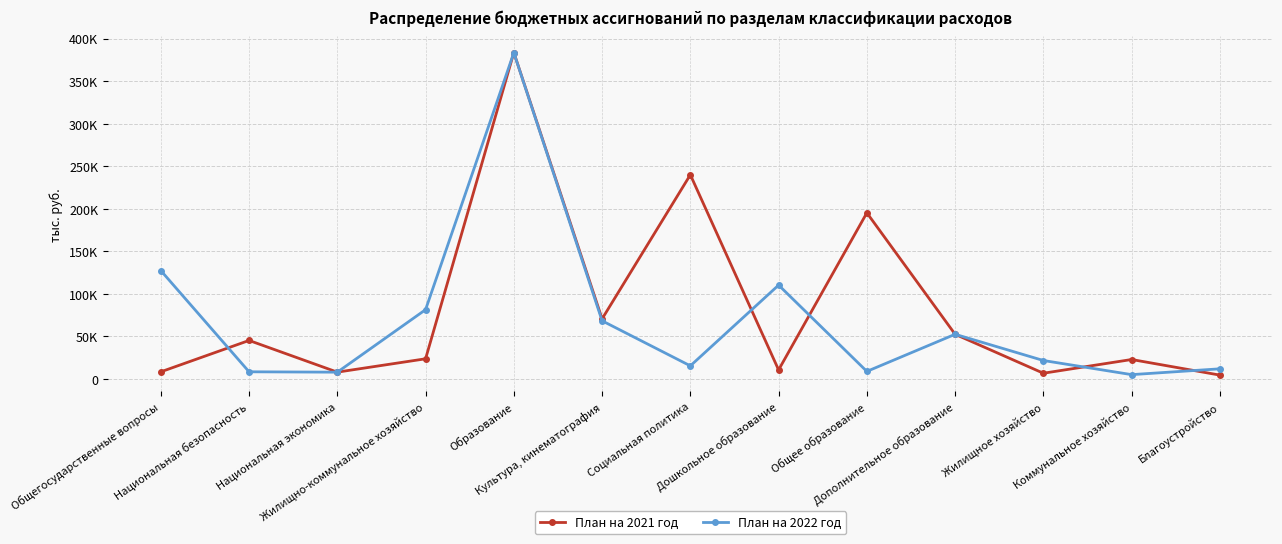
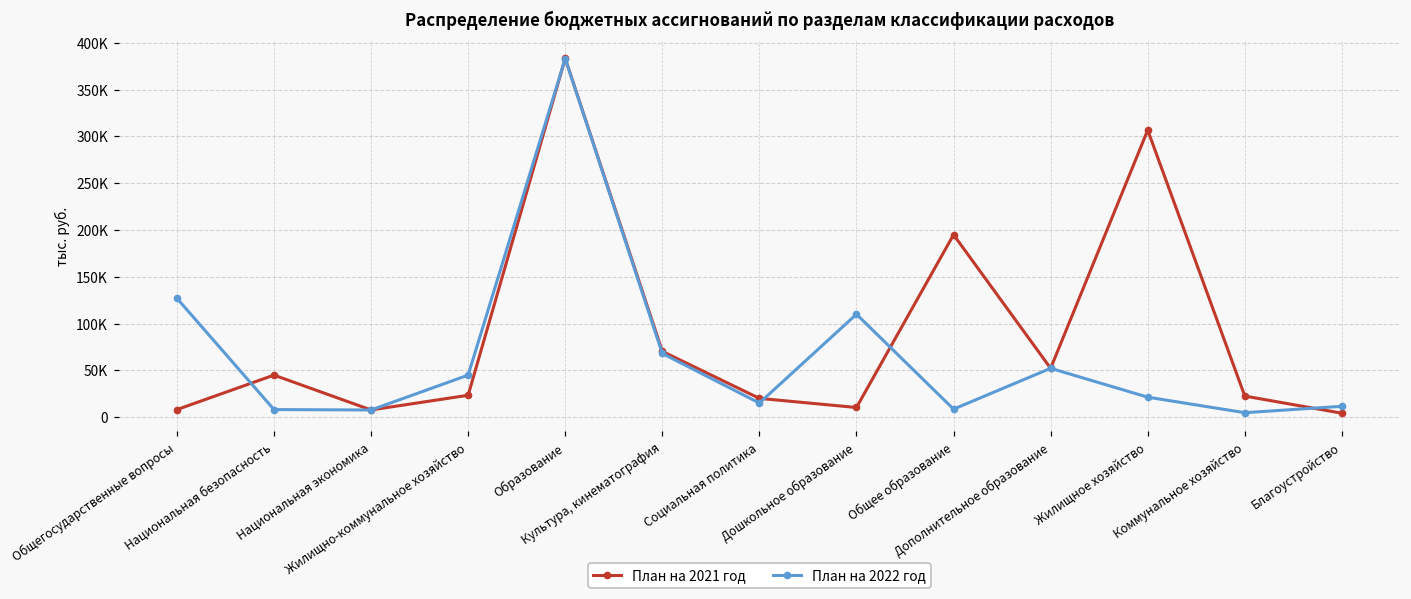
  {
    "План на 2021 год": {
      "Общегосударственные вопросы": 10000,
      "Национальная безопасность": 40000,
      "Жилищно-коммунальное хозяйство": 20000,
-     "Социальная политика": 240000,
+     "Социальная политика": 20000,
      "Дошкольное образование": 10000,
      "Общее образование": 190000,
-     "Жилищное хозяйство": 10000,
+     "Жилищное хозяйство": 310000,
      "Коммунальное хозяйство": 20000,
      "Благоустройство": 0
    },
    "План на 2022 год": {
      "Общегосударственные вопросы": 130000,
      "Национальная безопасность": 10000,
-     "Жилищно-коммунальное хозяйство": 80000,
+     "Жилищно-коммунальное хозяйство": 40000,
      "Социальная политика": 20000,
      "Дошкольное образование": 110000,
      "Общее образование": 10000,
      "Жилищное хозяйство": 20000,
      "Коммунальное хозяйство": 0,
      "Благоустройство": 10000
    }
  }
